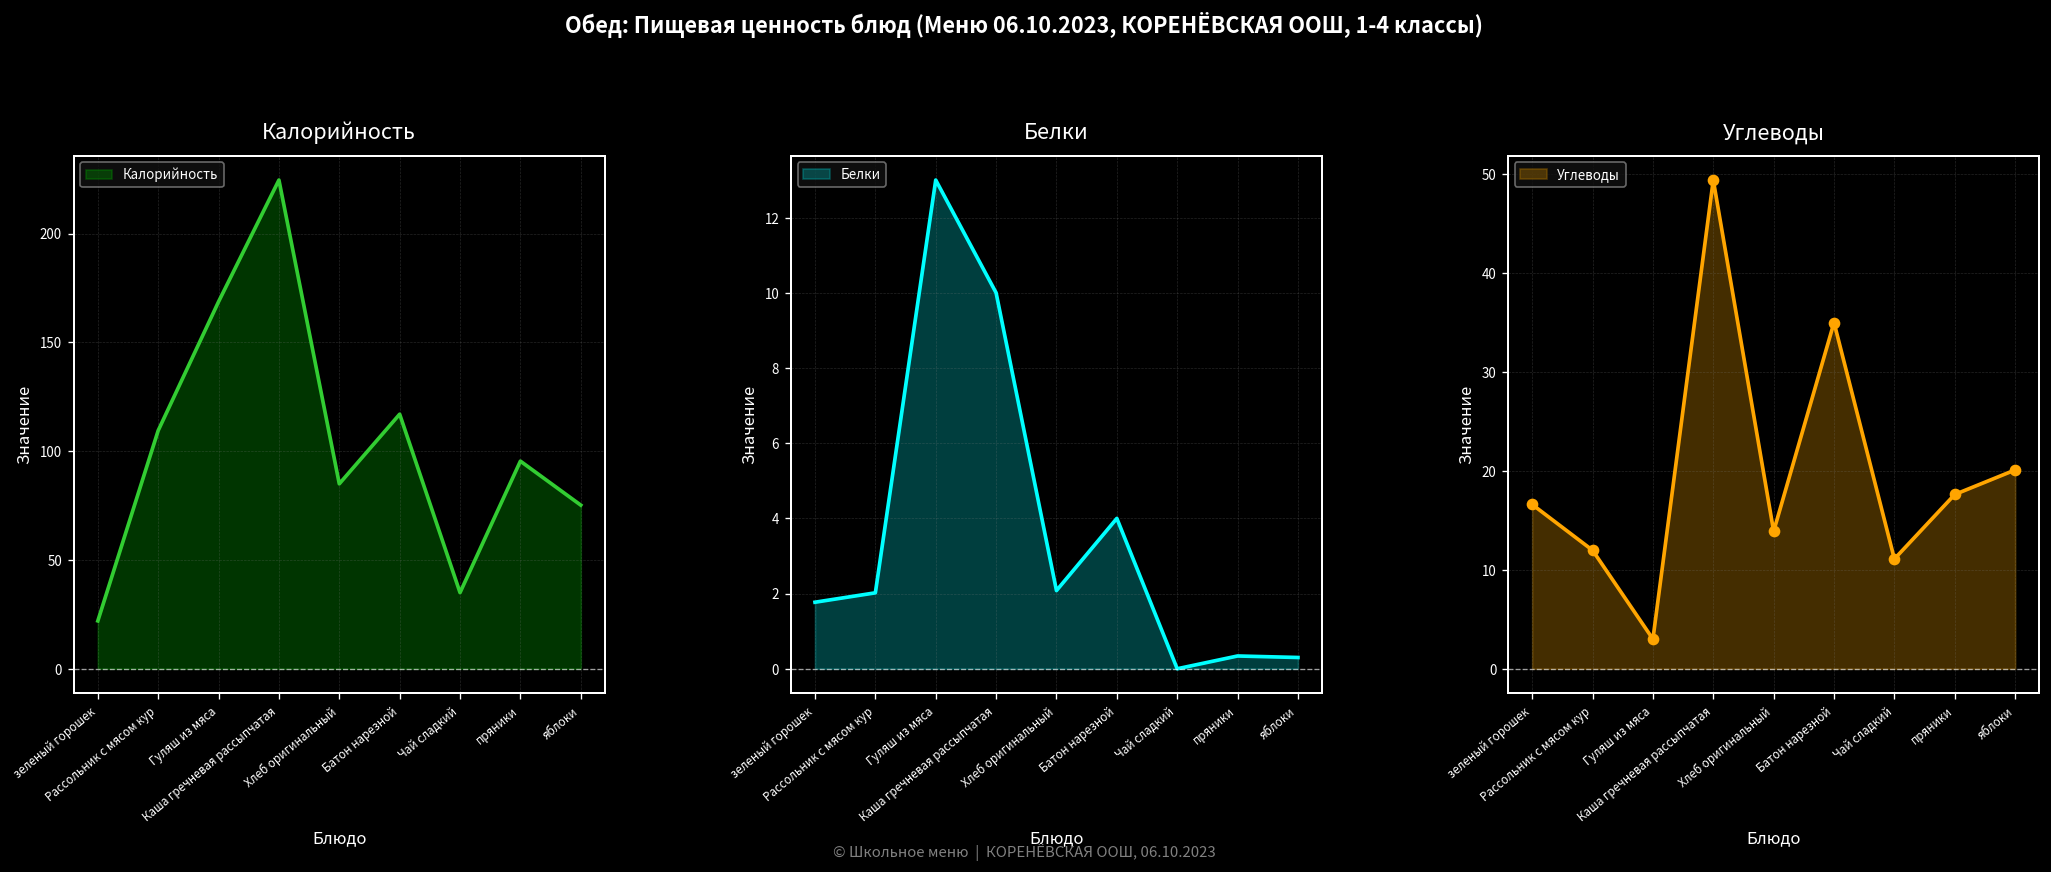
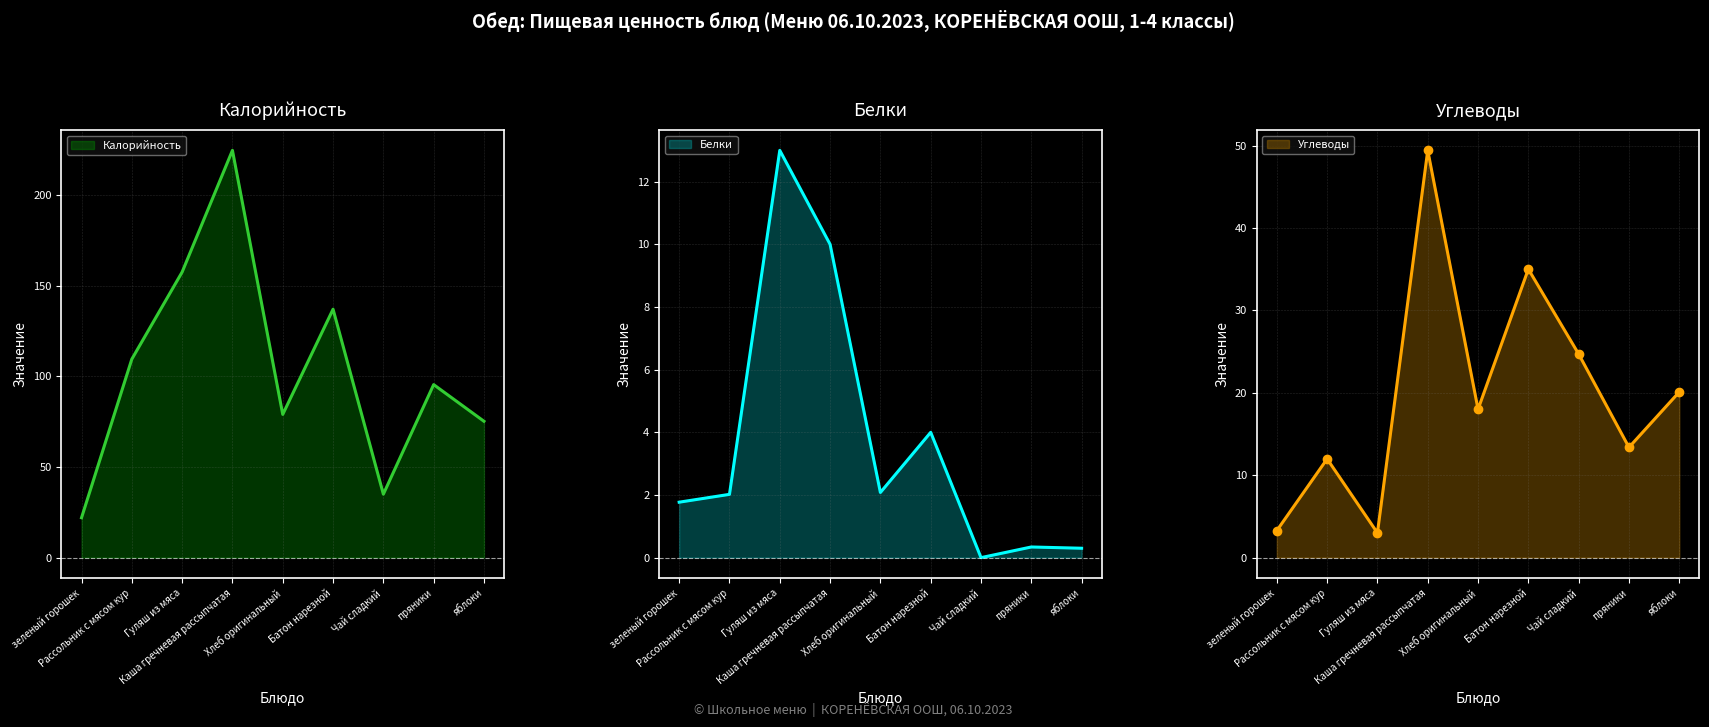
  {
    "Калорийность": {
      "зеленый горошек": 22,
      "Рассольник с мясом кур": 109,
-     "Гуляш из мяса": 169,
+     "Гуляш из мяса": 158,
      "Каша гречневая рассыпчатая": 225,
-     "Хлеб оригинальный": 85,
-     "Батон нарезной": 117,
+     "Хлеб оригинальный": 79,
+     "Батон нарезной": 137,
      "Чай сладкий": 35,
      "пряники": 95,
      "яблоки": 75
    },
    "Белки": {
      "зеленый горошек": 1.8,
      "Рассольник с мясом кур": 2.0,
      "Гуляш из мяса": 13.0,
      "Каша гречневая рассыпчатая": 10.0,
      "Хлеб оригинальный": 2.1,
      "Батон нарезной": 4.0,
      "Чай сладкий": 0.0,
      "пряники": 0.3,
      "яблоки": 0.3
    },
    "Углеводы": {
-     "зеленый горошек": 17,
+     "зеленый горошек": 3,
      "Рассольник с мясом кур": 12,
      "Гуляш из мяса": 3,
      "Каша гречневая рассыпчатая": 49,
-     "Хлеб оригинальный": 14,
+     "Хлеб оригинальный": 18,
      "Батон нарезной": 35,
-     "Чай сладкий": 11,
-     "пряники": 18,
+     "Чай сладкий": 25,
+     "пряники": 13,
      "яблоки": 20
    }
  }
